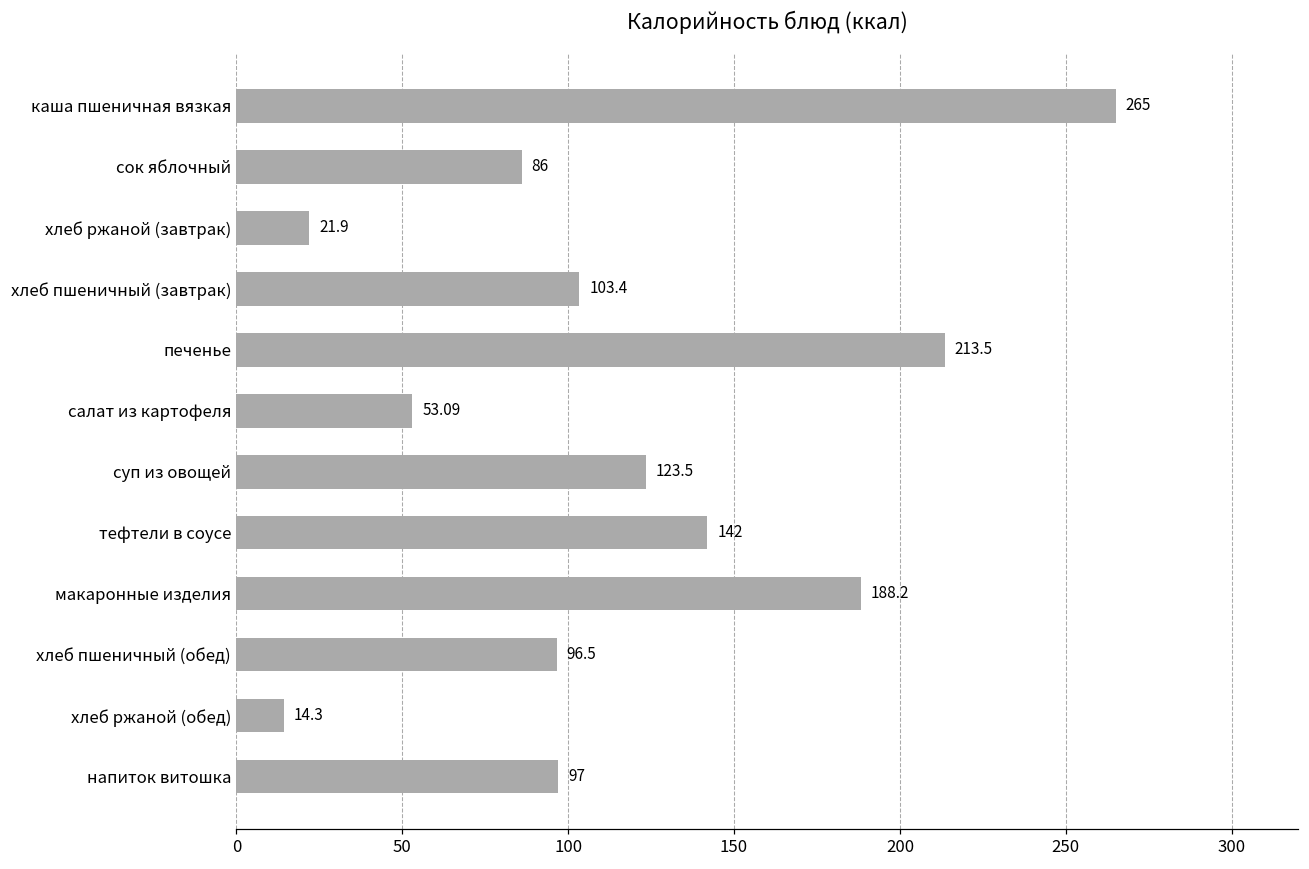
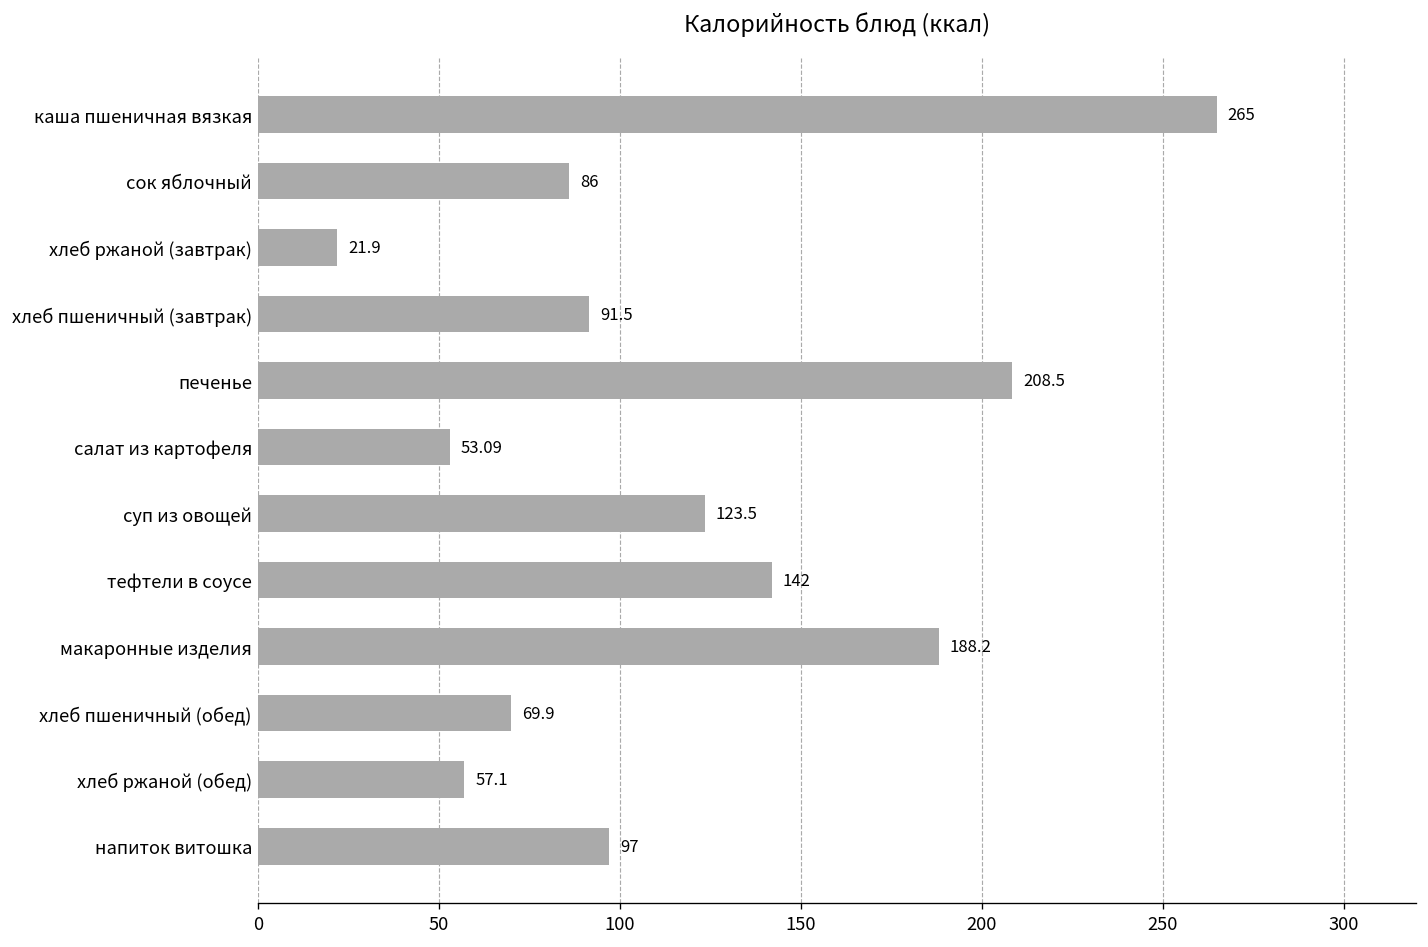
  {
    "каша пшеничная вязкая": 265,
    "сок яблочный": 86,
    "хлеб ржаной (завтрак)": 21.9,
-   "хлеб пшеничный (завтрак)": 103.4,
-   "печенье": 213.5,
+   "хлеб пшеничный (завтрак)": 91.5,
+   "печенье": 208.5,
    "салат из картофеля": 53.09,
    "суп из овощей": 123.5,
    "тефтели в соусе": 142,
    "макаронные изделия": 188.2,
-   "хлеб пшеничный (обед)": 96.5,
-   "хлеб ржаной (обед)": 14.3,
+   "хлеб пшеничный (обед)": 69.9,
+   "хлеб ржаной (обед)": 57.1,
    "напиток витошка": 97
  }
